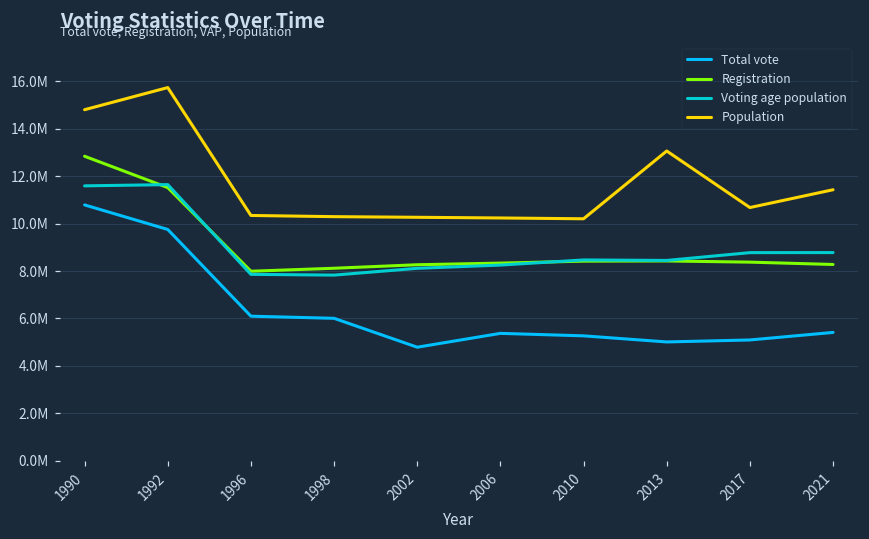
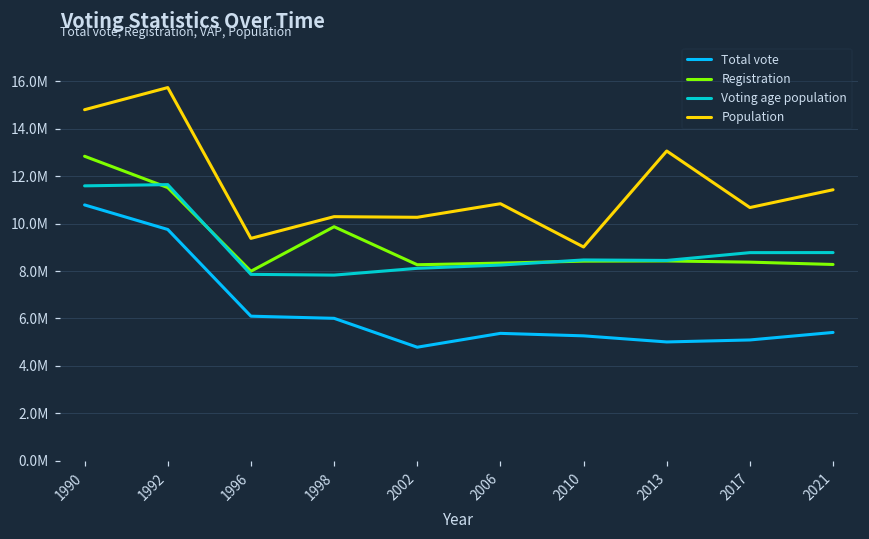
  {
    "Registration": {
      "1990": 12800000,
      "1992": 11500000,
      "1996": 8000000,
-     "1998": 8100000,
+     "1998": 9900000,
      "2002": 8300000,
      "2017": 8400000,
      "2021": 8300000
    },
    "Population": {
      "1990": 14800000,
      "1992": 15700000,
-     "1996": 10300000,
+     "1996": 9400000,
      "1998": 10300000,
      "2002": 10300000,
-     "2006": 10200000,
-     "2010": 10200000,
+     "2006": 10800000,
+     "2010": 9000000,
      "2013": 13100000,
      "2017": 10700000,
      "2021": 11400000
    }
  }
